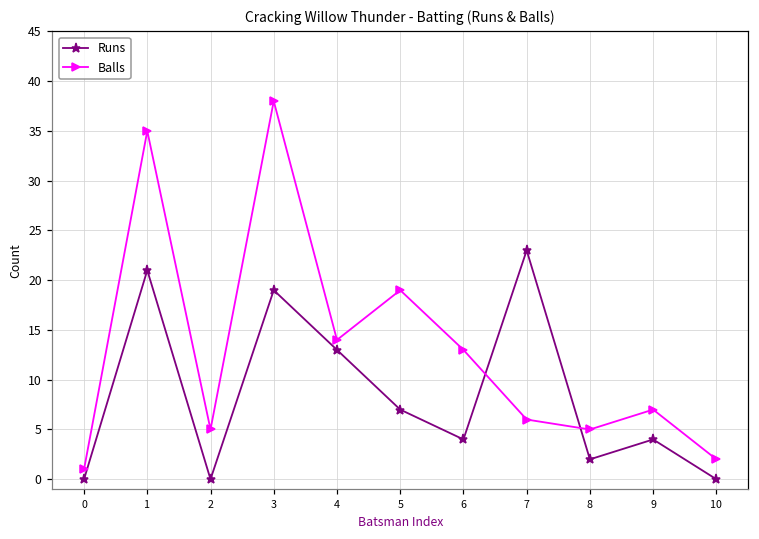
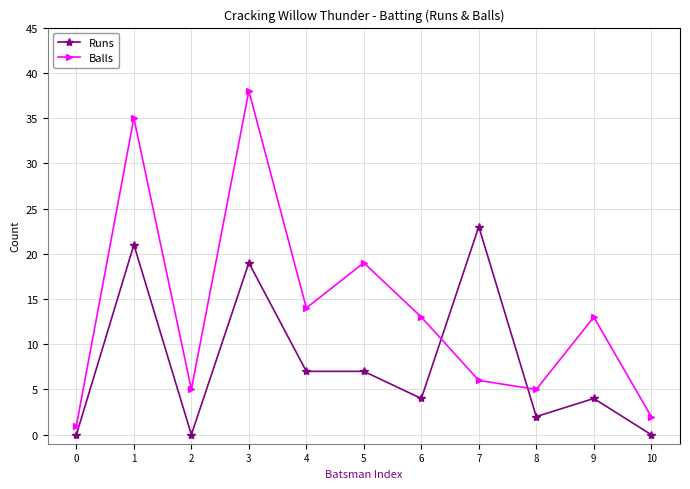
  {
    "Runs": {
      "0": 0,
      "1": 21,
      "2": 0,
      "3": 19,
-     "4": 13,
+     "4": 7,
      "5": 7,
      "6": 4,
      "7": 23,
      "8": 2,
      "9": 4,
      "10": 0
    },
    "Balls": {
      "0": 1,
      "1": 35,
      "2": 5,
      "3": 38,
      "4": 14,
      "5": 19,
      "6": 13,
      "7": 6,
      "8": 5,
-     "9": 7,
+     "9": 13,
      "10": 2
    }
  }
